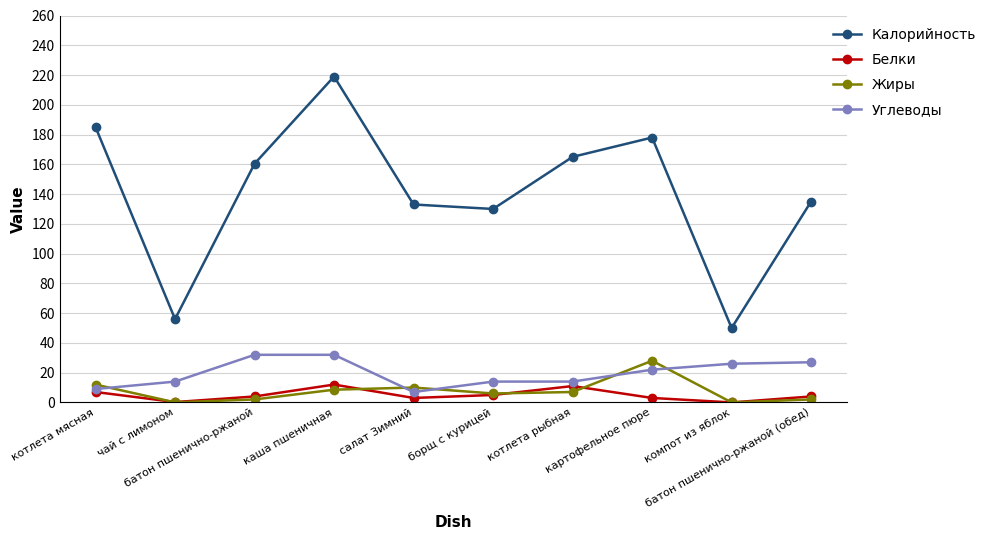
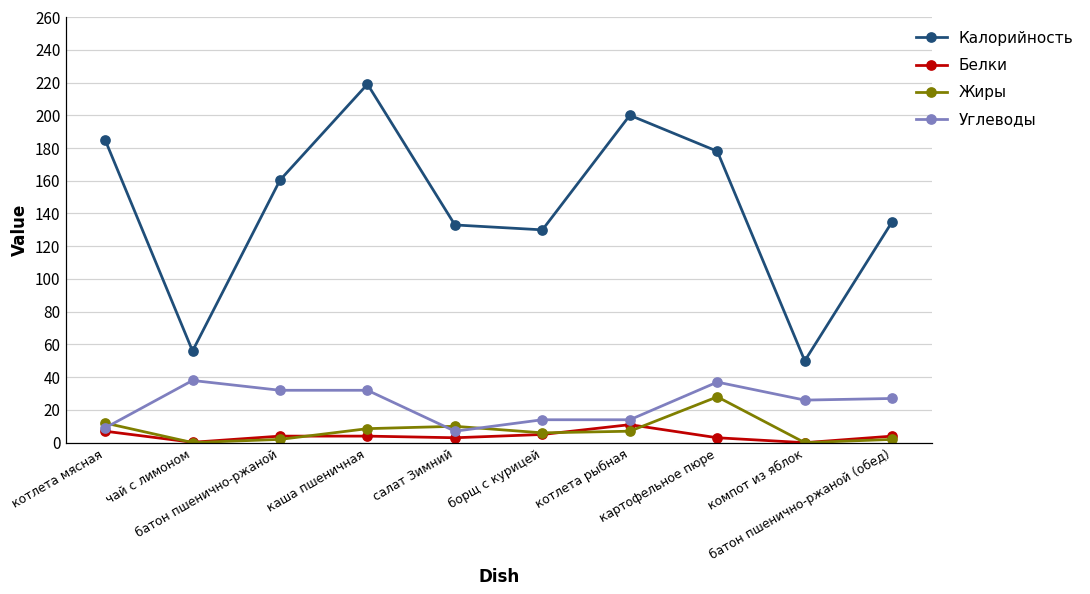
  {
    "Калорийность": {
      "котлета мясная": 185,
      "чай с лимоном": 56,
      "батон пшенично-ржаной": 160,
      "каша пшеничная": 219,
      "салат Зимний": 133,
      "борщ с курицей": 130,
-     "котлета рыбная": 165,
+     "котлета рыбная": 200,
      "картофельное пюре": 178,
      "компот из яблок": 50,
      "батон пшенично-ржаной (обед)": 135
    },
    "Белки": {
      "котлета мясная": 7,
      "батон пшенично-ржаной": 4,
-     "каша пшеничная": 12,
+     "каша пшеничная": 4,
      "салат Зимний": 3,
      "котлета рыбная": 11,
      "картофельное пюре": 3,
      "батон пшенично-ржаной (обед)": 4
    },
    "Жиры": {
      "котлета мясная": 12,
      "батон пшенично-ржаной": 2,
      "каша пшеничная": 9,
      "салат Зимний": 10,
      "котлета рыбная": 7,
      "картофельное пюре": 28,
      "батон пшенично-ржаной (обед)": 2
    },
    "Углеводы": {
      "котлета мясная": 9,
-     "чай с лимоном": 14,
+     "чай с лимоном": 38,
      "батон пшенично-ржаной": 32,
      "каша пшеничная": 32,
      "салат Зимний": 7,
      "борщ с курицей": 14,
      "котлета рыбная": 14,
-     "картофельное пюре": 22,
+     "картофельное пюре": 37,
      "компот из яблок": 26,
      "батон пшенично-ржаной (обед)": 27
    }
  }
